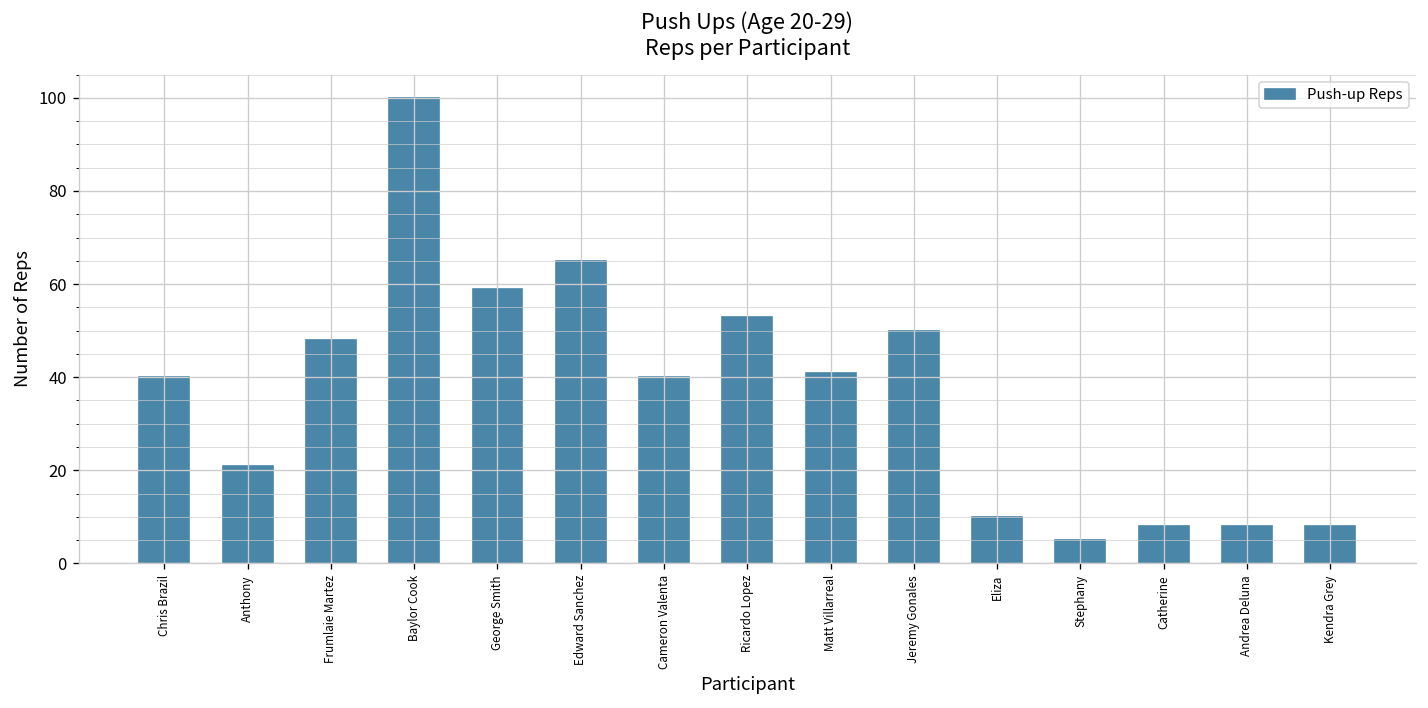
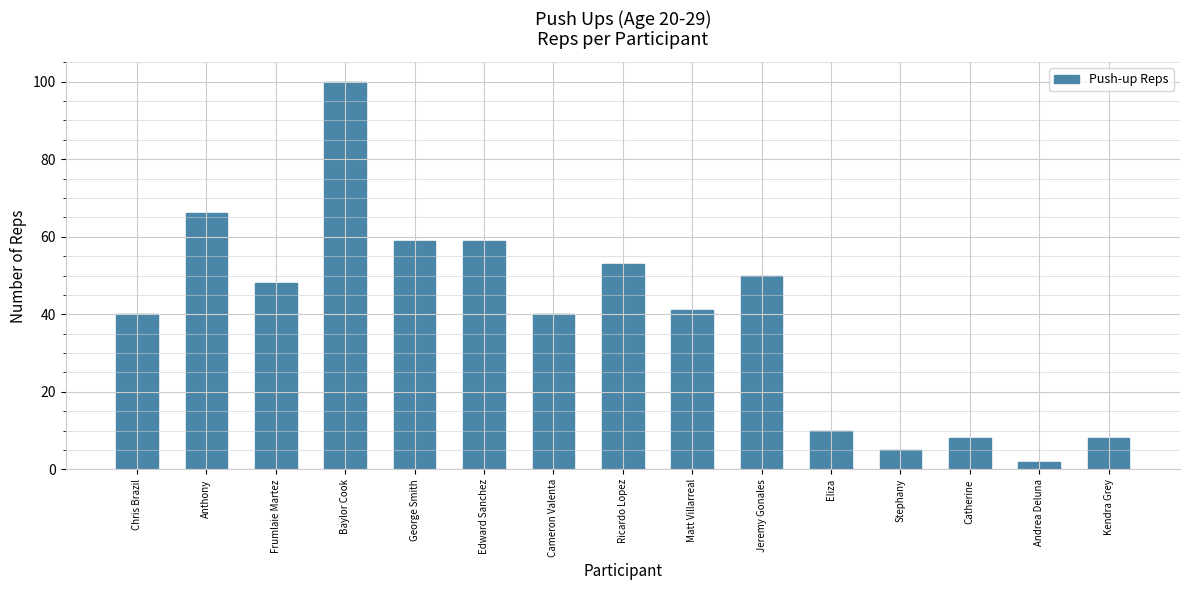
  {
    "Chris Brazil": 40,
-   "Anthony": 21,
+   "Anthony": 66,
    "Frumlaie Martez": 48,
    "Baylor Cook": 100,
    "George Smith": 59,
-   "Edward Sanchez": 65,
+   "Edward Sanchez": 59,
    "Cameron Valenta": 40,
    "Ricardo Lopez": 53,
    "Matt Villarreal": 41,
    "Jeremy Gonales": 50,
    "Eliza": 10,
    "Stephany": 5,
    "Catherine": 8,
-   "Andrea Deluna": 8,
+   "Andrea Deluna": 2,
    "Kendra Grey": 8
  }
